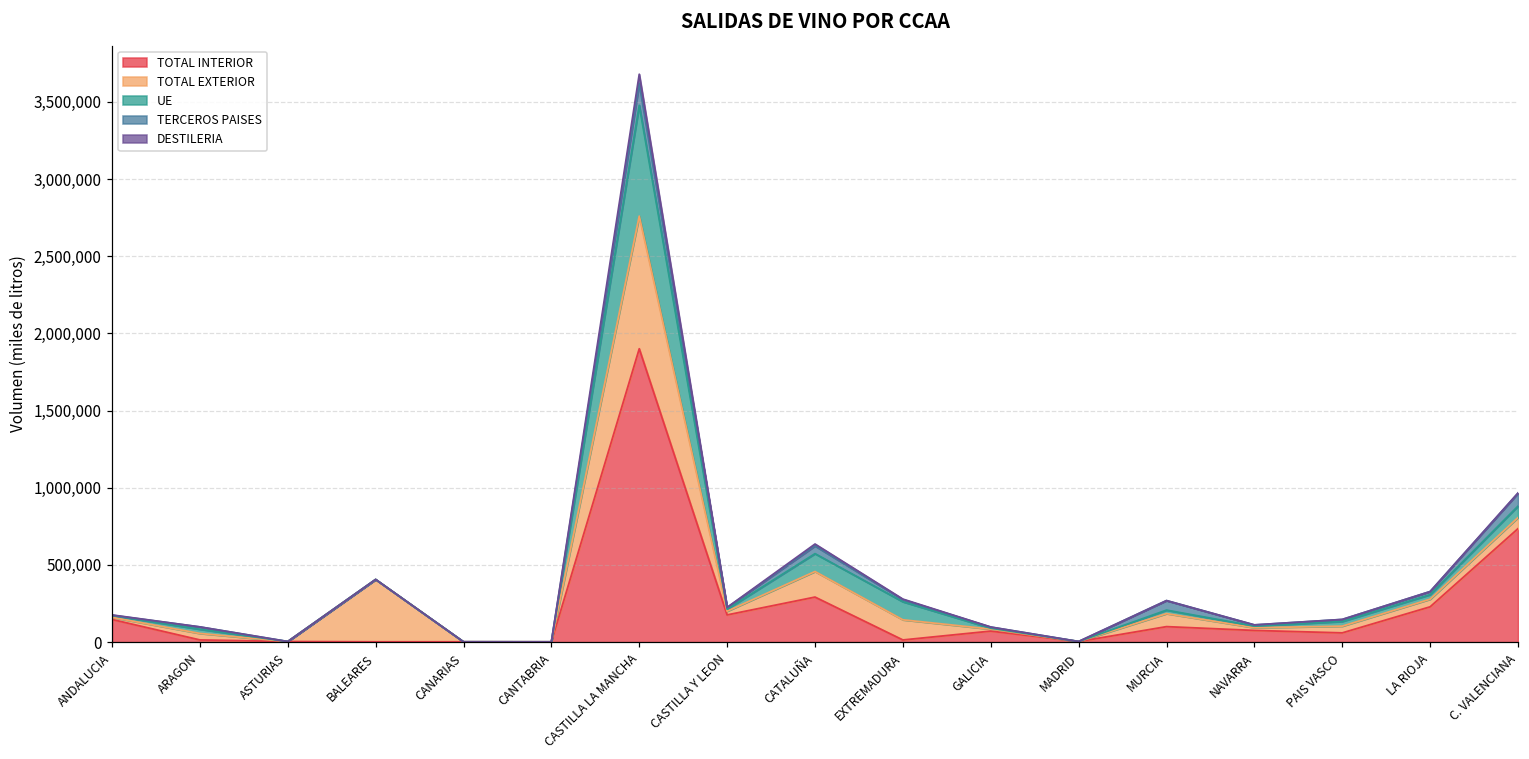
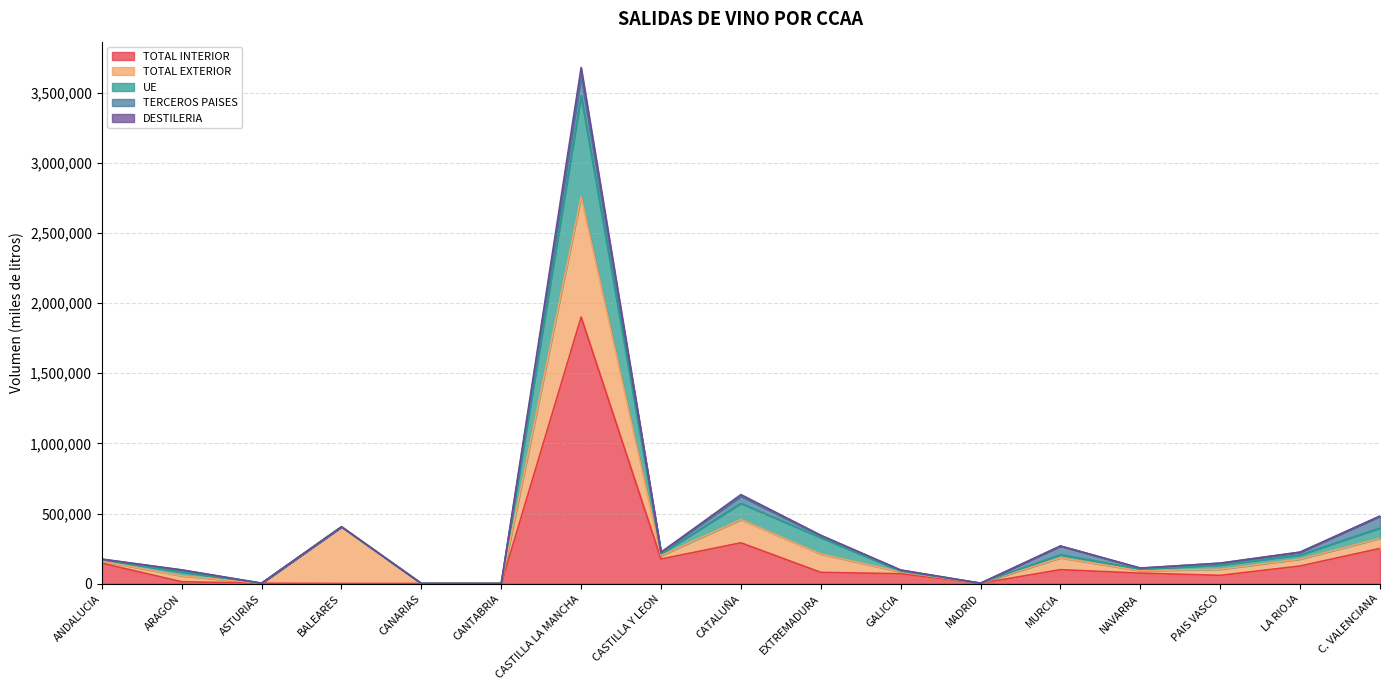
  {
    "TOTAL INTERIOR": {
      "ARAGON": "10,000",
      "BALEARES": "0",
      "CASTILLA LA MANCHA": "1,900,000",
      "CASTILLA Y LEON": "180,000",
      "CATALUÑA": "290,000",
-     "EXTREMADURA": "10,000",
+     "EXTREMADURA": "80,000",
      "MURCIA": "100,000",
      "PAIS VASCO": "60,000",
-     "LA RIOJA": "230,000",
-     "C. VALENCIANA": "740,000"
+     "LA RIOJA": "130,000",
+     "C. VALENCIANA": "250,000"
    },
    "TOTAL EXTERIOR": {
      "ARAGON": "40,000",
      "CASTILLA LA MANCHA": "860,000",
      "CATALUÑA": "170,000",
      "EXTREMADURA": "130,000",
      "MURCIA": "80,000",
      "PAIS VASCO": "40,000",
      "LA RIOJA": "50,000",
      "C. VALENCIANA": "70,000"
    },
    "DESTILERIA": {
      "CASTILLA LA MANCHA": "60,000"
    }
  }
